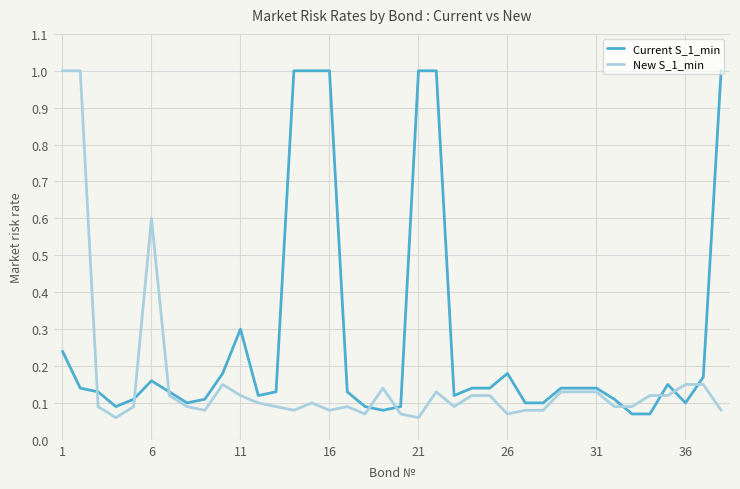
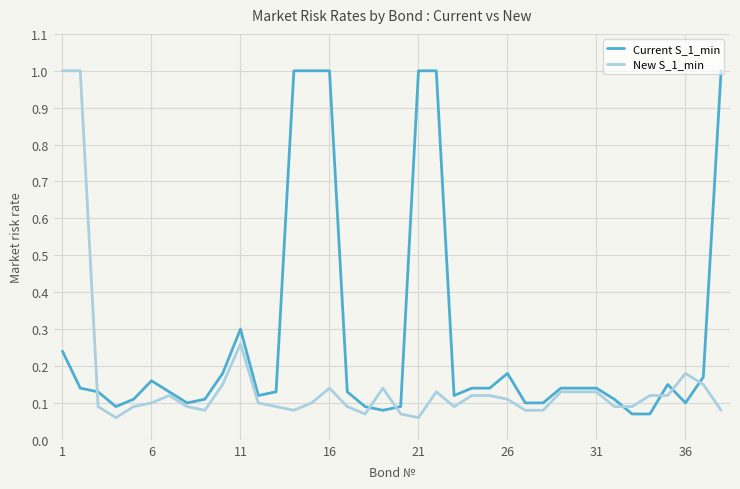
  {
    "Current S_1_min": {
      "1": 0.24,
      "6": 0.16,
      "11": 0.30,
      "16": 1.00,
      "21": 1.00,
      "26": 0.18,
      "31": 0.14,
      "36": 0.10
    },
    "New S_1_min": {
      "1": 1.00,
-     "6": 0.6,
-     "11": 0.12,
-     "16": 0.08,
+     "6": 0.1,
+     "11": 0.26,
+     "16": 0.14,
      "21": 0.06,
-     "26": 0.07,
+     "26": 0.11,
      "31": 0.13,
-     "36": 0.15
+     "36": 0.18
    }
  }
